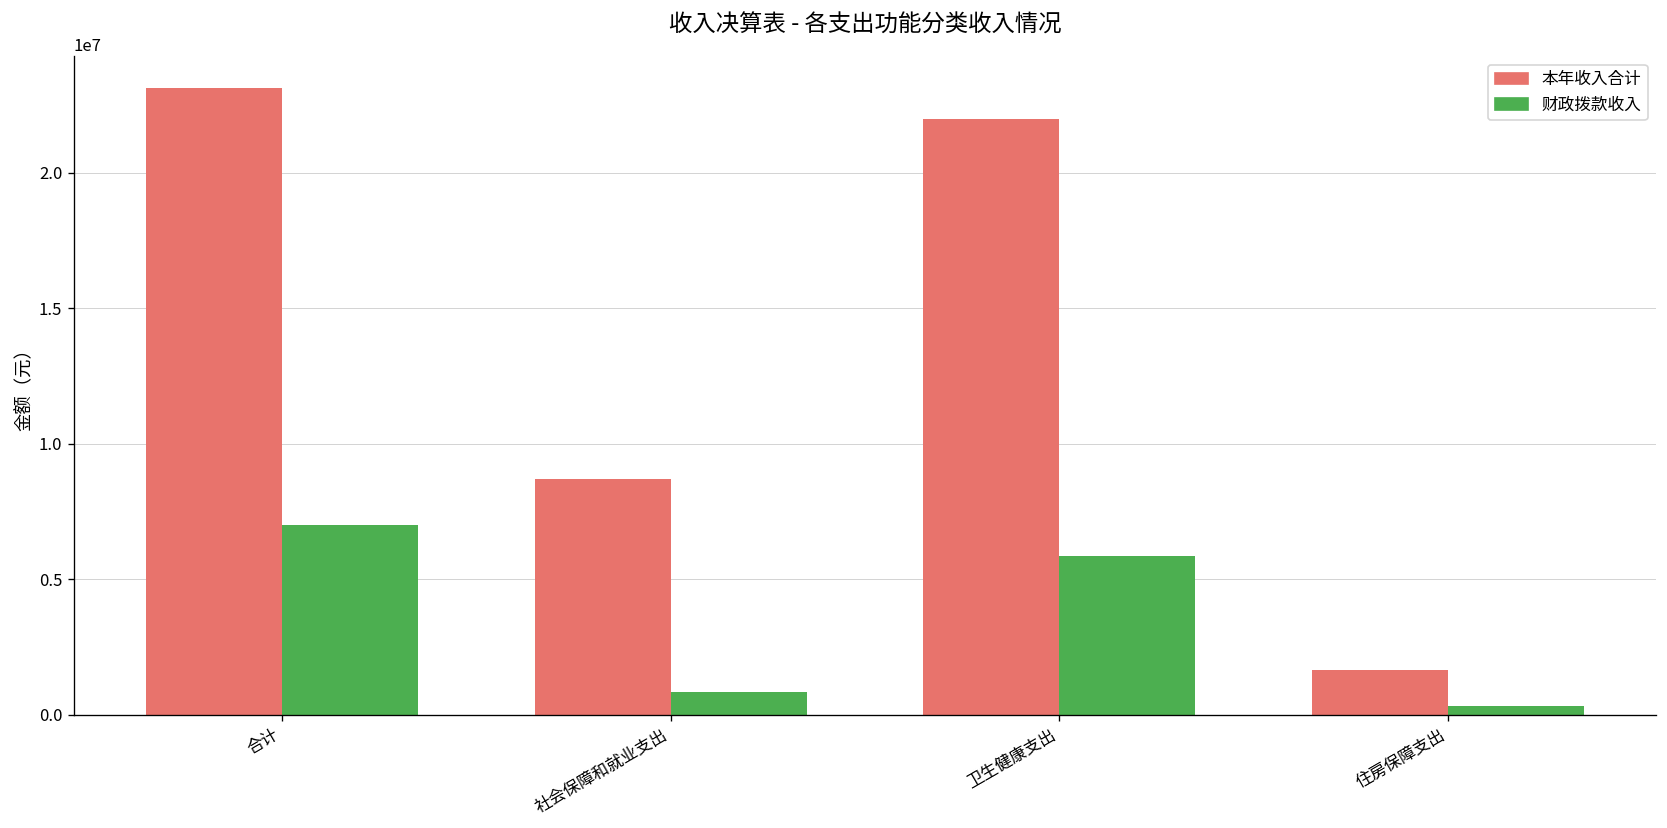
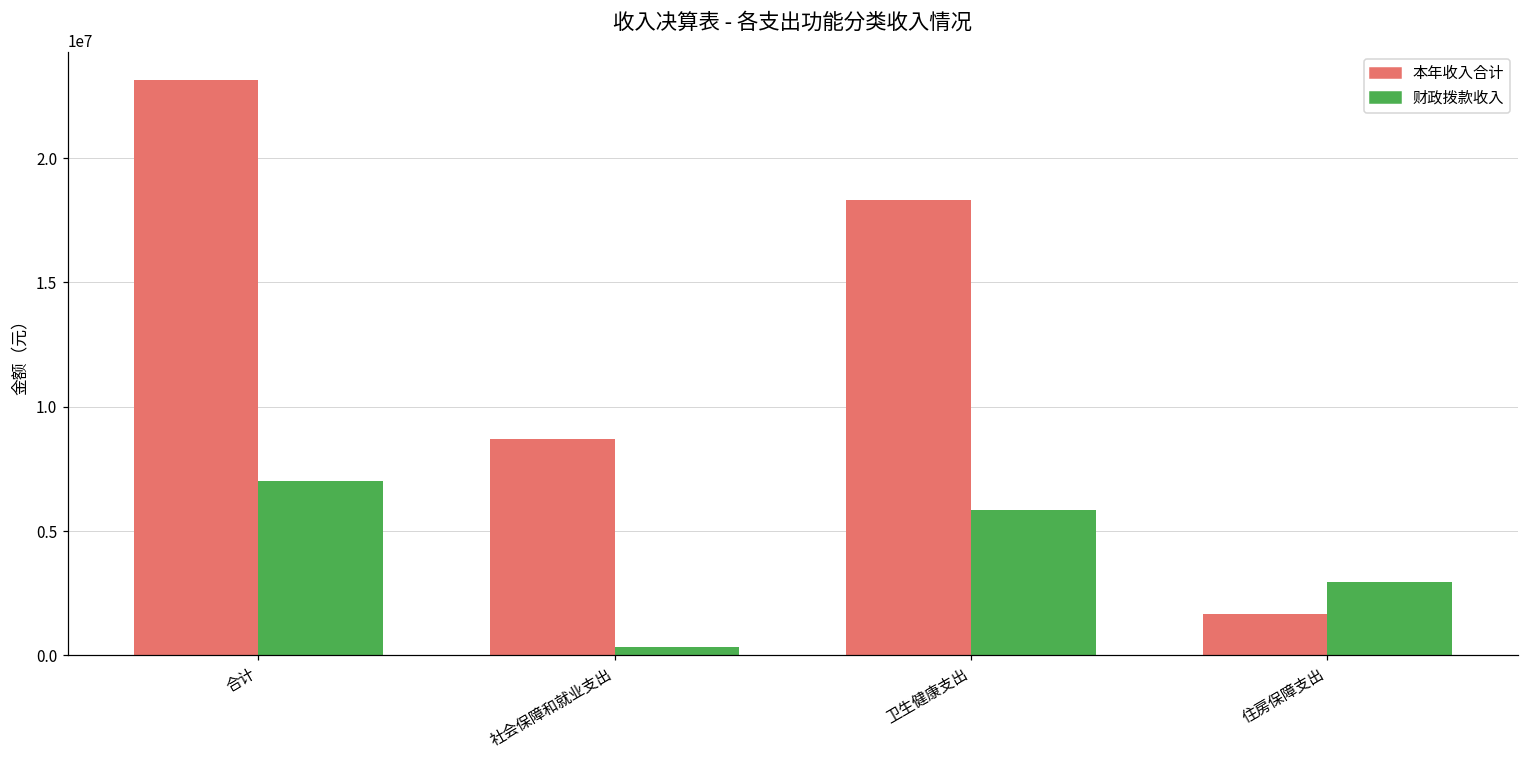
  {
    "本年收入合计": {
      "合计": 23100000,
      "社会保障和就业支出": 8700000,
-     "卫生健康支出": 22000000,
+     "卫生健康支出": 18300000,
      "住房保障支出": 1700000
    },
    "财政拨款收入": {
      "合计": 7000000,
-     "社会保障和就业支出": 800000,
+     "社会保障和就业支出": 300000,
      "卫生健康支出": 5800000,
-     "住房保障支出": 300000
+     "住房保障支出": 2900000
    }
  }
